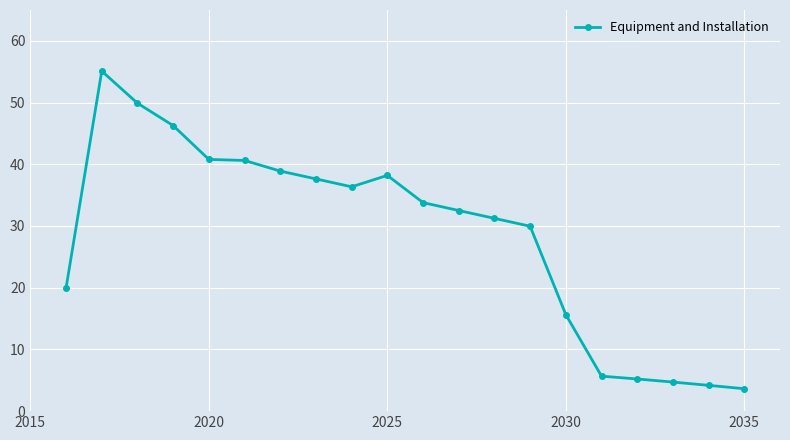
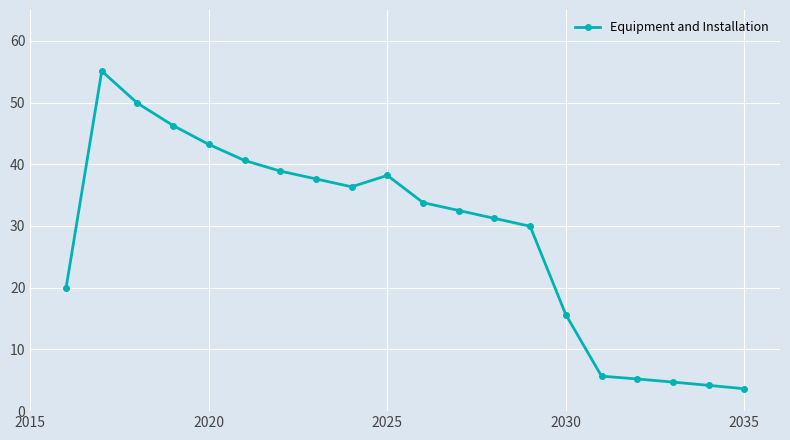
  {
-   "2020": 41,
+   "2020": 43,
    "2025": 38,
    "2030": 16,
    "2035": 4
  }
